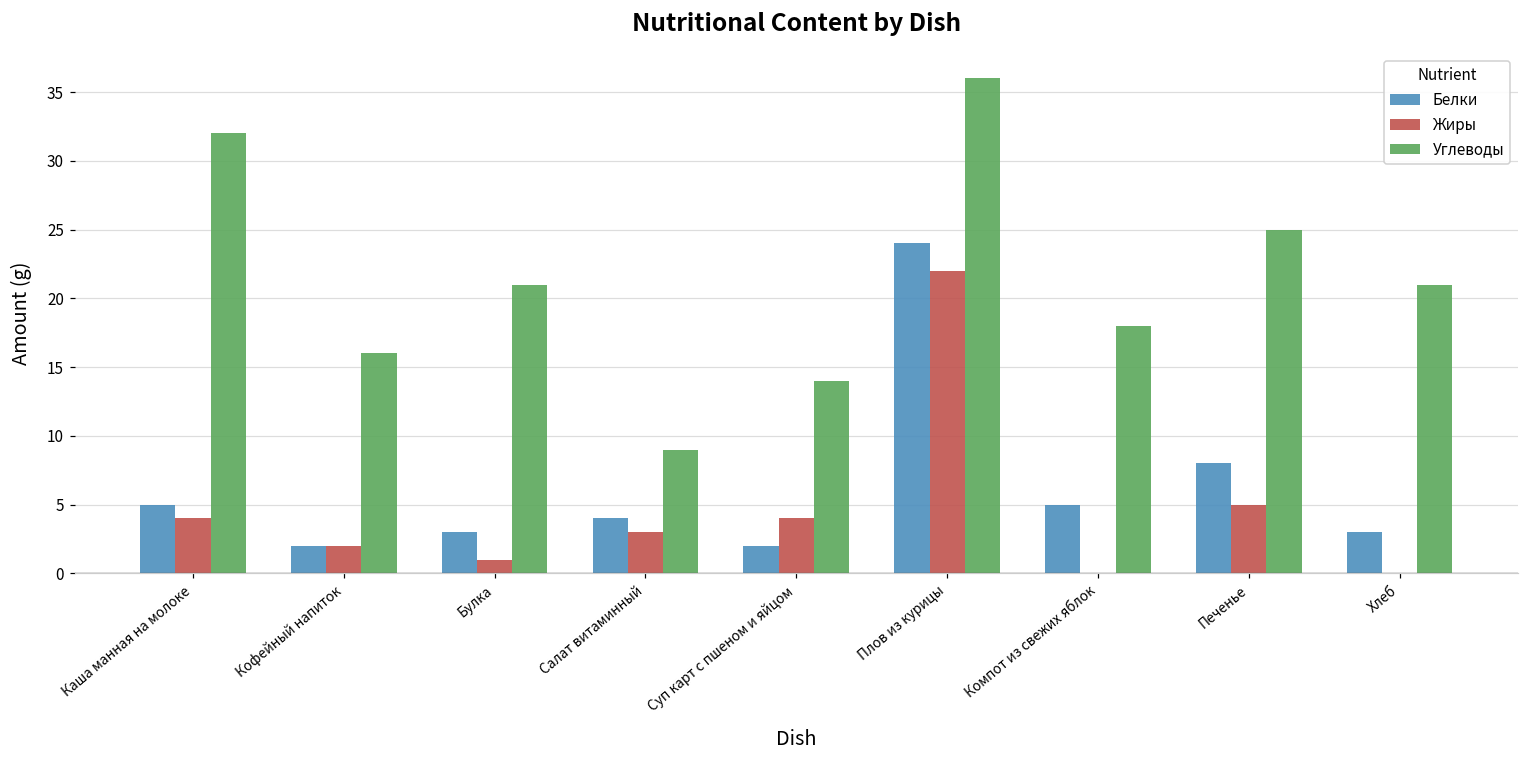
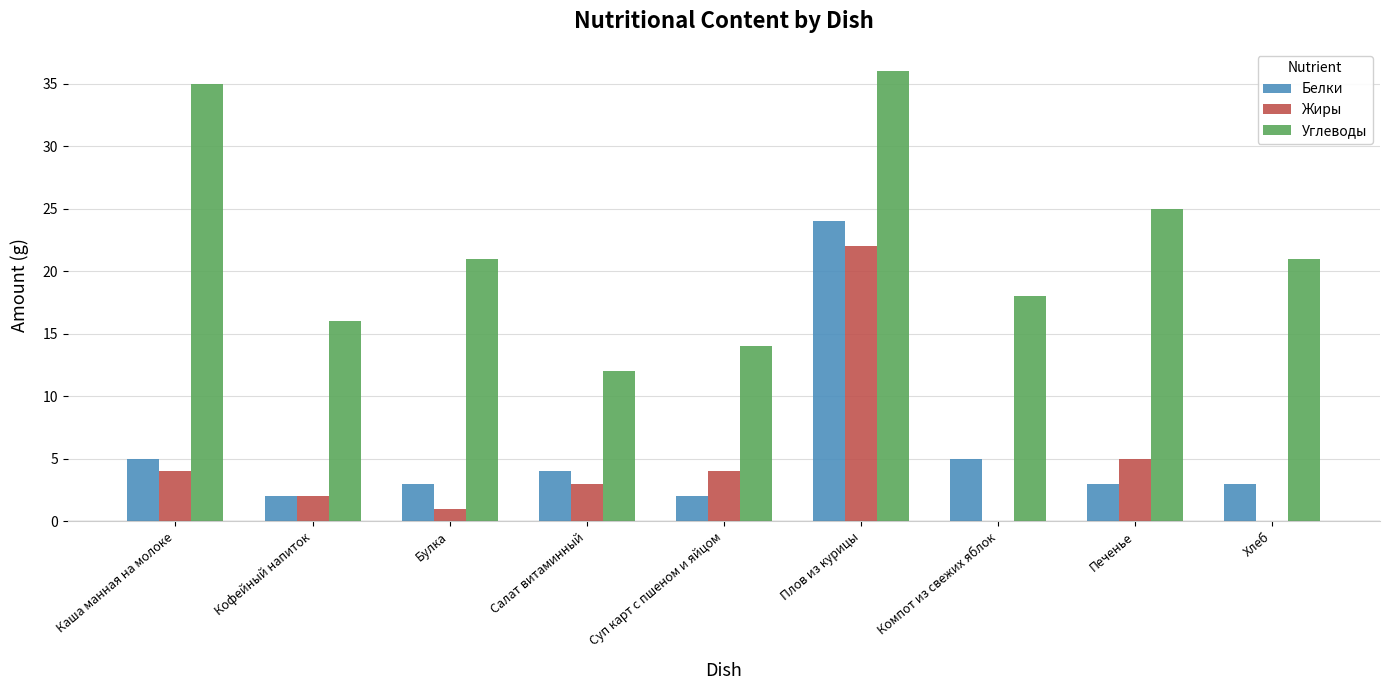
  {
    "Белки": {
      "Каша манная на молоке": 5,
      "Кофейный напиток": 2,
      "Булка": 3,
      "Салат витаминный": 4,
      "Суп карт с пшеном и яйцом": 2,
      "Плов из курицы": 24,
      "Компот из свежих яблок": 5,
-     "Печенье": 8,
+     "Печенье": 3,
      "Хлеб": 3
    },
    "Жиры": {
      "Каша манная на молоке": 4,
      "Кофейный напиток": 2,
      "Булка": 1,
      "Салат витаминный": 3,
      "Суп карт с пшеном и яйцом": 4,
      "Плов из курицы": 22,
      "Компот из свежих яблок": 0,
      "Печенье": 5,
      "Хлеб": 0
    },
    "Углеводы": {
-     "Каша манная на молоке": 32,
+     "Каша манная на молоке": 35,
      "Кофейный напиток": 16,
      "Булка": 21,
-     "Салат витаминный": 9,
+     "Салат витаминный": 12,
      "Суп карт с пшеном и яйцом": 14,
      "Плов из курицы": 36,
      "Компот из свежих яблок": 18,
      "Печенье": 25,
      "Хлеб": 21
    }
  }
